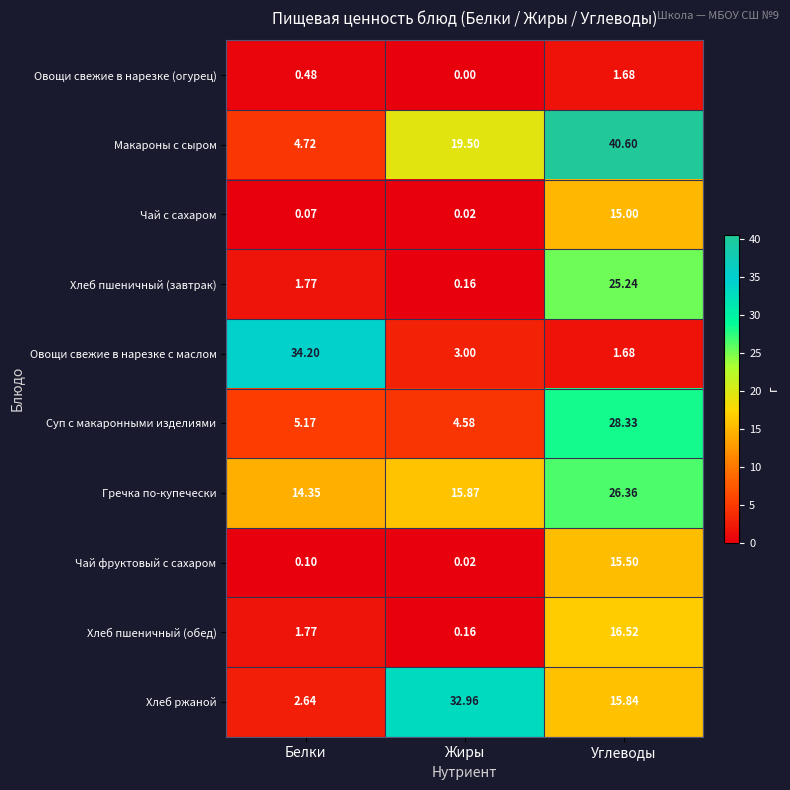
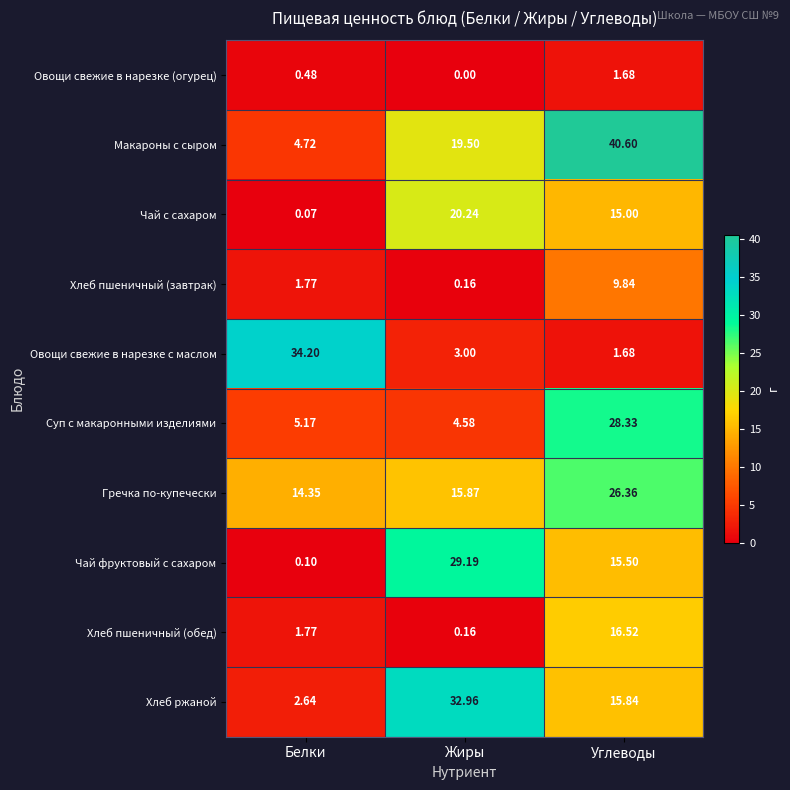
  {
    "Овощи свежие в нарезке (огурец)": {
      "Белки": 0.48,
      "Жиры": 0.00,
      "Углеводы": 1.68
    },
    "Макароны с сыром": {
      "Белки": 4.72,
      "Жиры": 19.50,
      "Углеводы": 40.60
    },
    "Чай с сахаром": {
      "Белки": 0.07,
-     "Жиры": 0.02,
+     "Жиры": 20.24,
      "Углеводы": 15.00
    },
    "Хлеб пшеничный (завтрак)": {
      "Белки": 1.77,
      "Жиры": 0.16,
-     "Углеводы": 25.24
+     "Углеводы": 9.84
    },
    "Овощи свежие в нарезке с маслом": {
      "Белки": 34.20,
      "Жиры": 3.00,
      "Углеводы": 1.68
    },
    "Суп с макаронными изделиями": {
      "Белки": 5.17,
      "Жиры": 4.58,
      "Углеводы": 28.33
    },
    "Гречка по-купечески": {
      "Белки": 14.35,
      "Жиры": 15.87,
      "Углеводы": 26.36
    },
    "Чай фруктовый с сахаром": {
      "Белки": 0.10,
-     "Жиры": 0.02,
+     "Жиры": 29.19,
      "Углеводы": 15.50
    },
    "Хлеб пшеничный (обед)": {
      "Белки": 1.77,
      "Жиры": 0.16,
      "Углеводы": 16.52
    },
    "Хлеб ржаной": {
      "Белки": 2.64,
      "Жиры": 32.96,
      "Углеводы": 15.84
    }
  }
